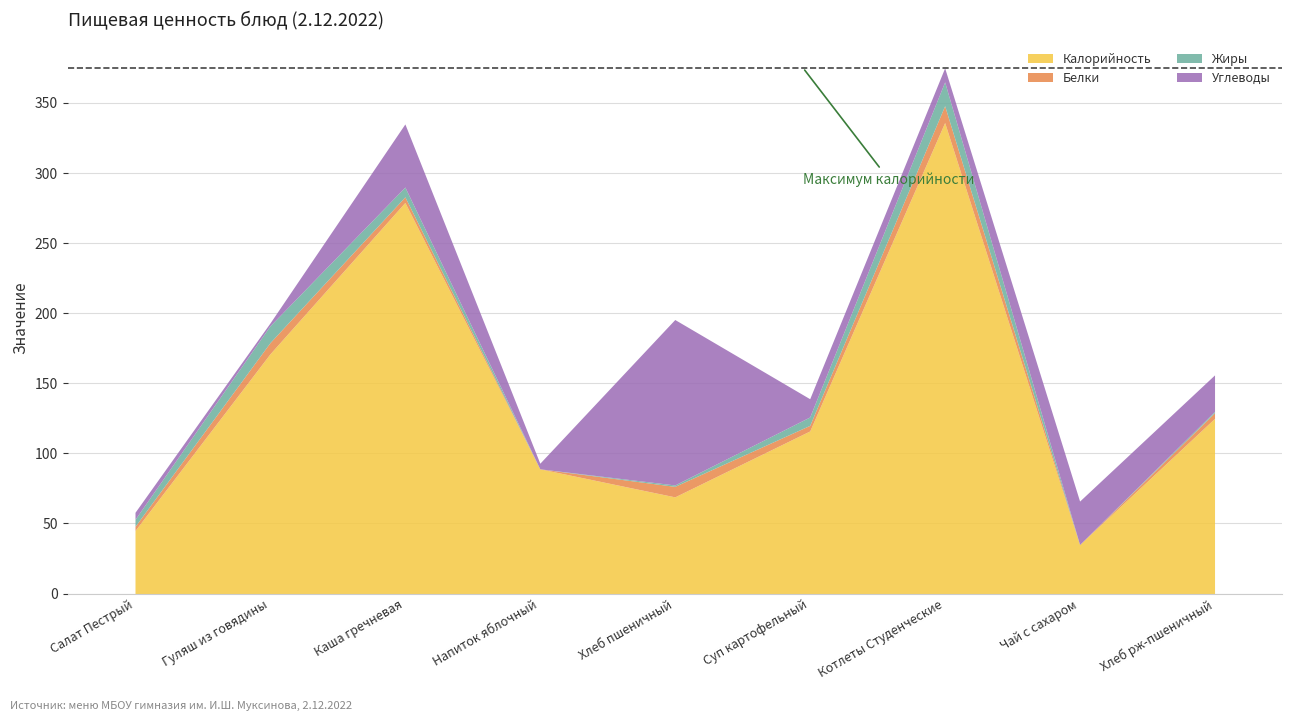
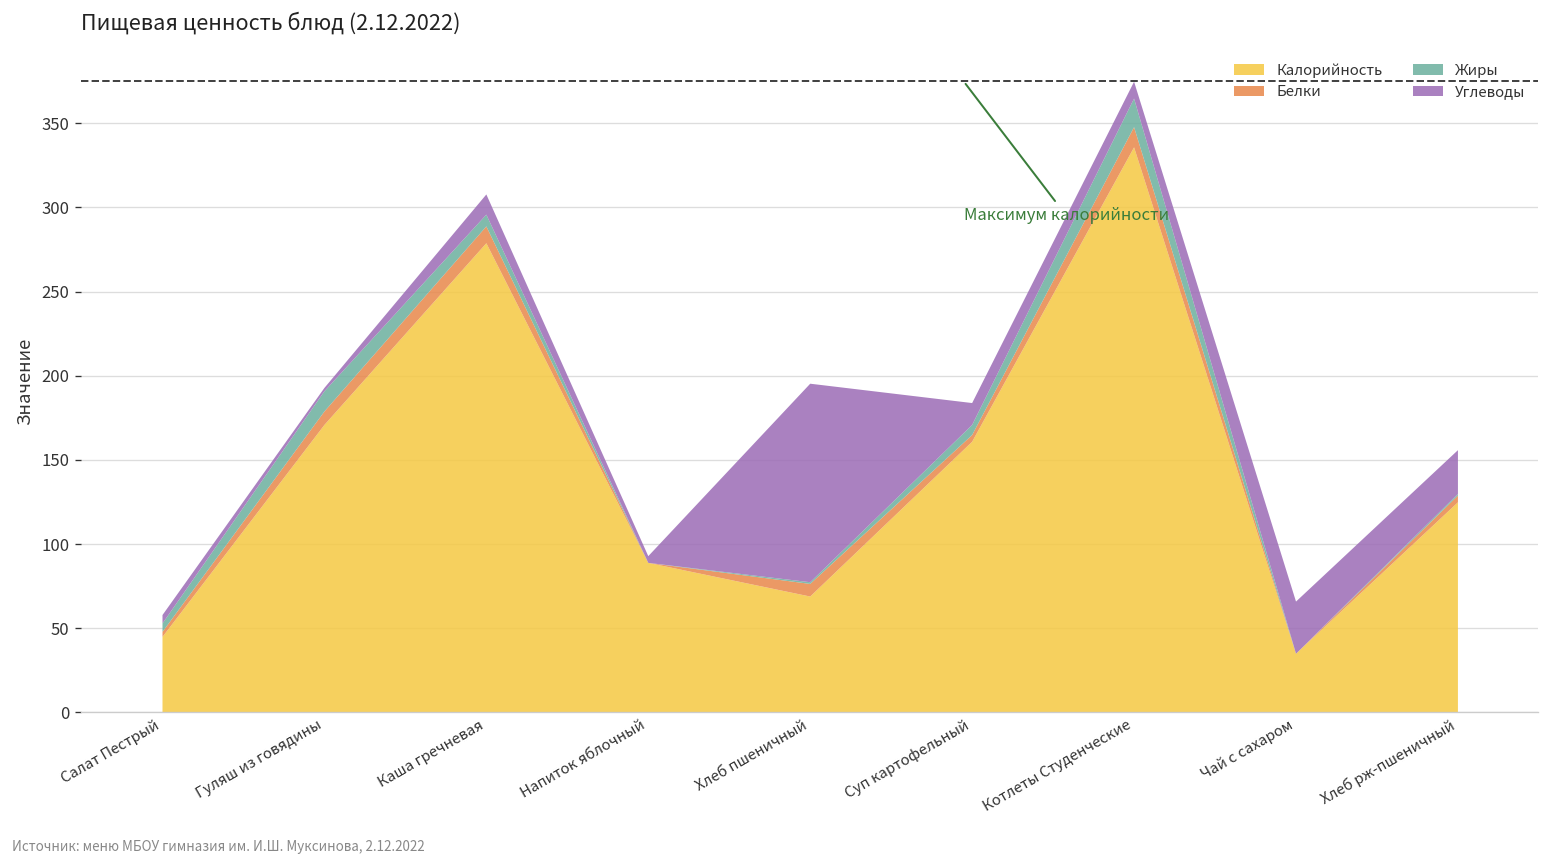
  {
    "Калорийность": {
      "Салат Пестрый": 45,
      "Гуляш из говядины": 171,
      "Каша гречневая": 279,
      "Хлеб пшеничный": 69,
-     "Суп картофельный": 116,
+     "Суп картофельный": 161,
      "Котлеты Студенческие": 336,
      "Хлеб рж-пшеничный": 125
    },
    "Белки": {
      "Салат Пестрый": 3,
      "Гуляш из говядины": 8,
-     "Каша гречневая": 4,
+     "Каша гречневая": 10,
      "Суп картофельный": 4,
      "Котлеты Студенческие": 12
    },
    "Жиры": {
      "Салат Пестрый": 5,
      "Гуляш из говядины": 12,
      "Каша гречневая": 7,
      "Суп картофельный": 6,
      "Котлеты Студенческие": 17
    },
    "Углеводы": {
      "Салат Пестрый": 5,
      "Гуляш из говядины": 2,
-     "Каша гречневая": 45,
+     "Каша гречневая": 12,
      "Напиток яблочный": 4,
      "Хлеб пшеничный": 118,
      "Суп картофельный": 13,
      "Котлеты Студенческие": 10,
      "Чай с сахаром": 31,
      "Хлеб рж-пшеничный": 26
    }
  }
